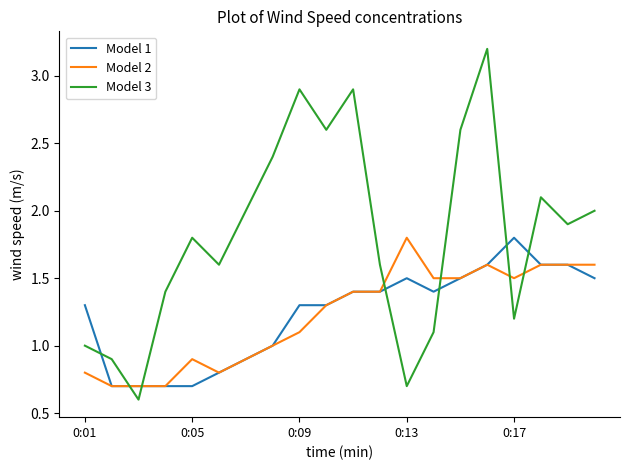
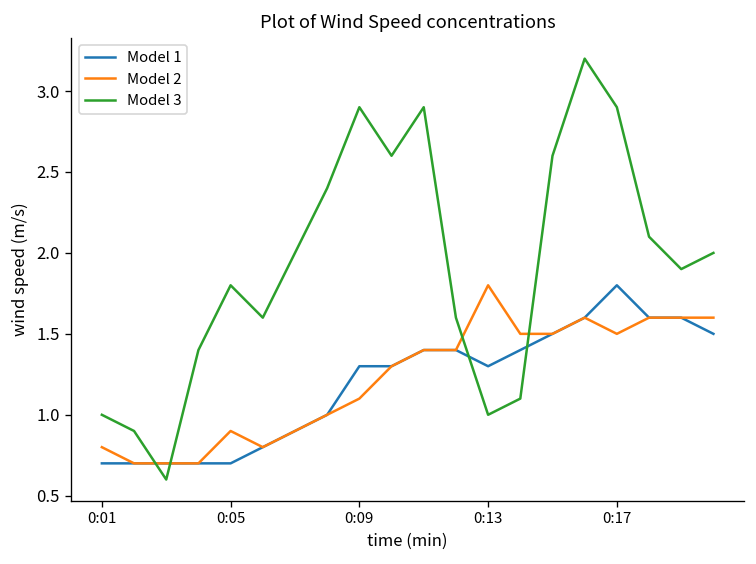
  {
    "Model 1": {
-     "0:01": 1.3,
+     "0:01": 0.7,
      "0:05": 0.7,
      "0:09": 1.3,
-     "0:13": 1.5,
+     "0:13": 1.3,
      "0:17": 1.8
    },
    "Model 2": {
      "0:01": 0.8,
      "0:05": 0.9,
      "0:09": 1.1,
      "0:13": 1.8,
      "0:17": 1.5
    },
    "Model 3": {
      "0:01": 1.0,
      "0:05": 1.8,
      "0:09": 2.9,
-     "0:13": 0.7,
-     "0:17": 1.2
+     "0:13": 1.0,
+     "0:17": 2.9
    }
  }
